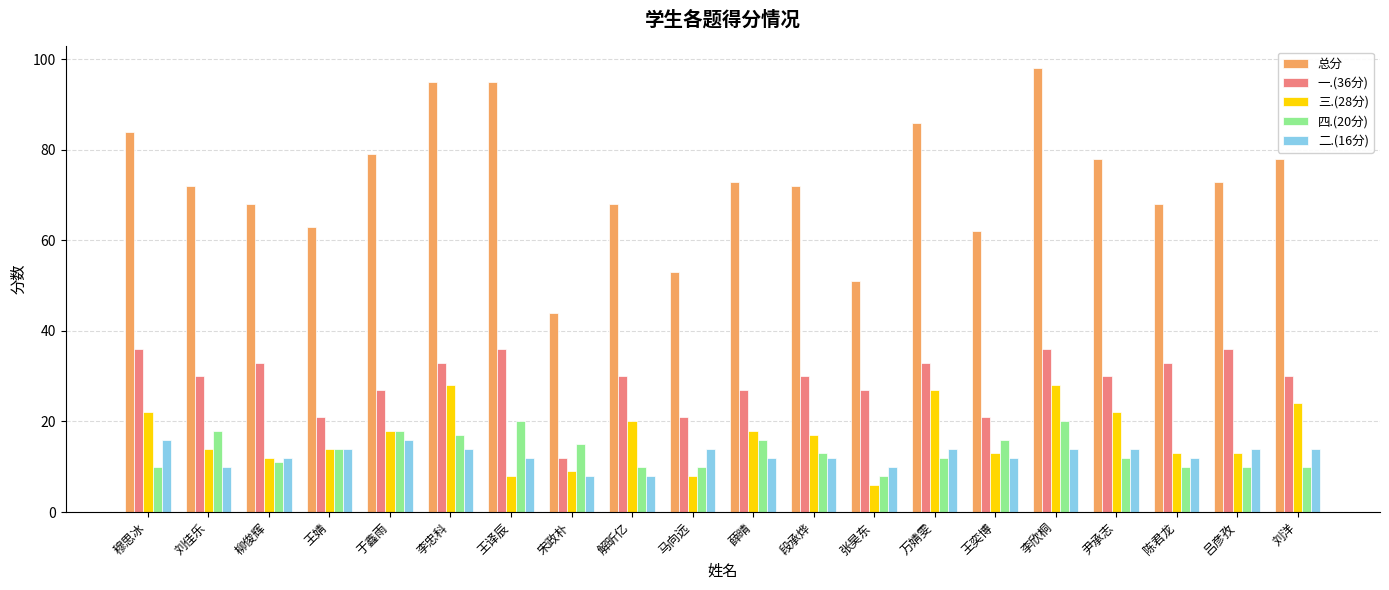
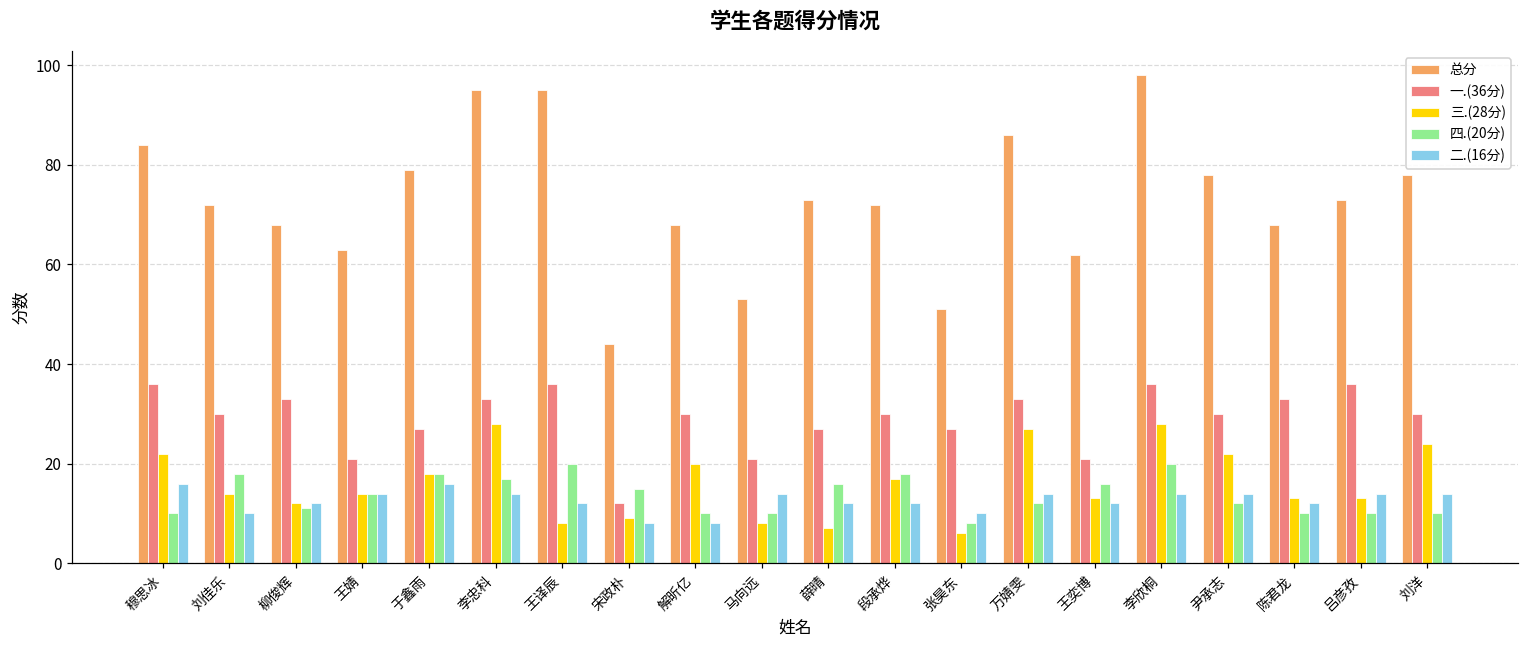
  {
    "三.(28分)": {
      "穆思冰": 22,
      "刘佳乐": 14,
      "柳俊辉": 12,
      "王婧": 14,
      "于鑫雨": 18,
      "李忠科": 28,
      "王译辰": 8,
      "宋政朴": 9,
      "解昕亿": 20,
      "马向远": 8,
-     "薛晴": 18,
+     "薛晴": 7,
      "段承烨": 17,
      "张昊东": 6,
      "万婧雯": 27,
      "王奕博": 13,
      "李欣桐": 28,
      "尹承志": 22,
      "陈君龙": 13,
      "吕彦孜": 13,
      "刘洋": 24
    },
    "四.(20分)": {
      "穆思冰": 10,
      "刘佳乐": 18,
      "柳俊辉": 11,
      "王婧": 14,
      "于鑫雨": 18,
      "李忠科": 17,
      "王译辰": 20,
      "宋政朴": 15,
      "解昕亿": 10,
      "马向远": 10,
      "薛晴": 16,
-     "段承烨": 13,
+     "段承烨": 18,
      "张昊东": 8,
      "万婧雯": 12,
      "王奕博": 16,
      "李欣桐": 20,
      "尹承志": 12,
      "陈君龙": 10,
      "吕彦孜": 10,
      "刘洋": 10
    },
    "二.(16分)": {
      "穆思冰": 16,
      "刘佳乐": 10,
      "柳俊辉": 12,
      "王婧": 14,
      "于鑫雨": 16,
      "李忠科": 14,
      "王译辰": 12,
      "宋政朴": 8,
      "解昕亿": 8,
      "马向远": 14,
      "薛晴": 12,
      "段承烨": 12,
      "张昊东": 10,
      "万婧雯": 14,
      "王奕博": 12,
      "李欣桐": 14,
      "尹承志": 14,
      "陈君龙": 12,
      "吕彦孜": 14,
      "刘洋": 14
    }
  }
